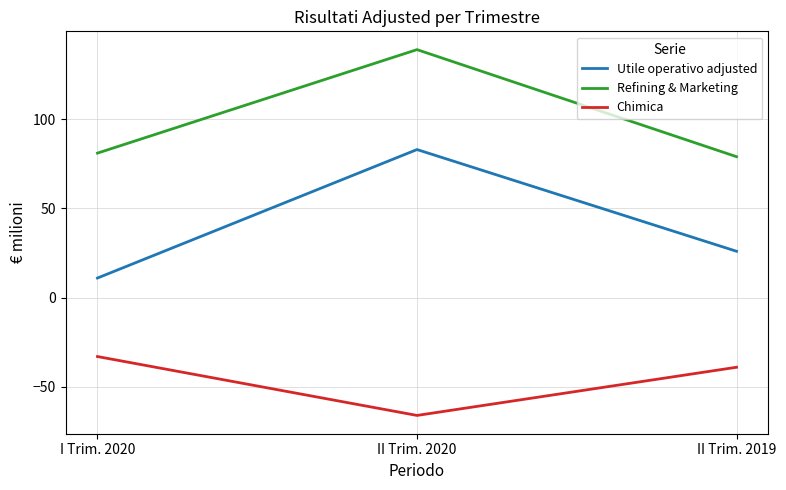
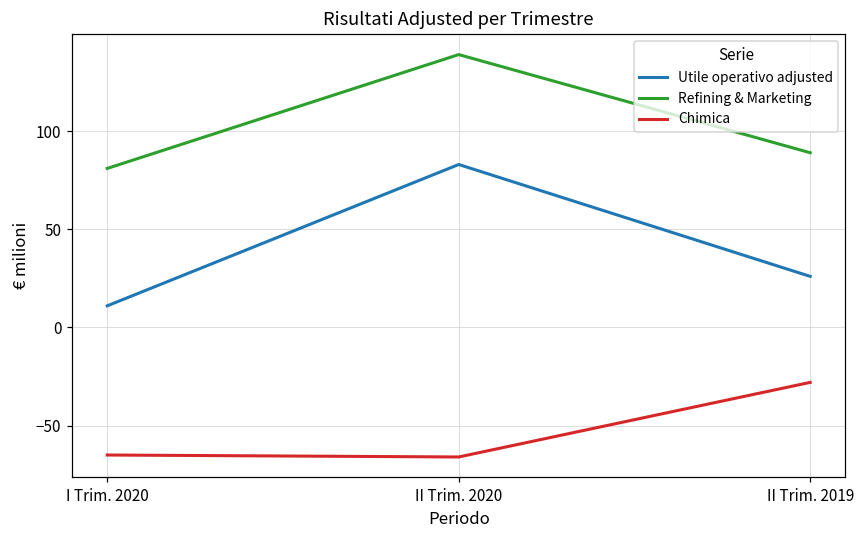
  {
    "Utile operativo adjusted": {
      "I Trim. 2020": 11,
      "II Trim. 2020": 83,
      "II Trim. 2019": 26
    },
    "Refining & Marketing": {
      "I Trim. 2020": 81,
      "II Trim. 2020": 139,
-     "II Trim. 2019": 79
+     "II Trim. 2019": 89
    },
    "Chimica": {
-     "I Trim. 2020": -33,
+     "I Trim. 2020": -65,
      "II Trim. 2020": -66,
-     "II Trim. 2019": -39
+     "II Trim. 2019": -28
    }
  }
